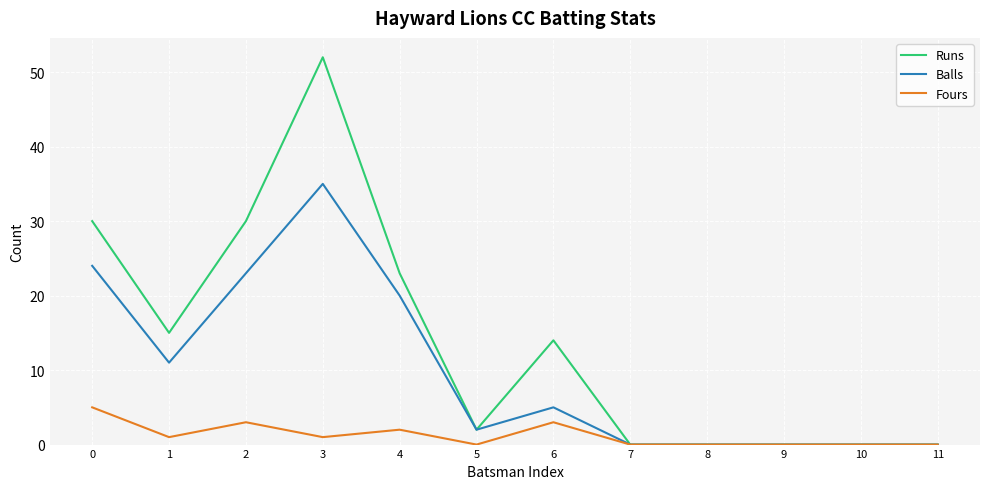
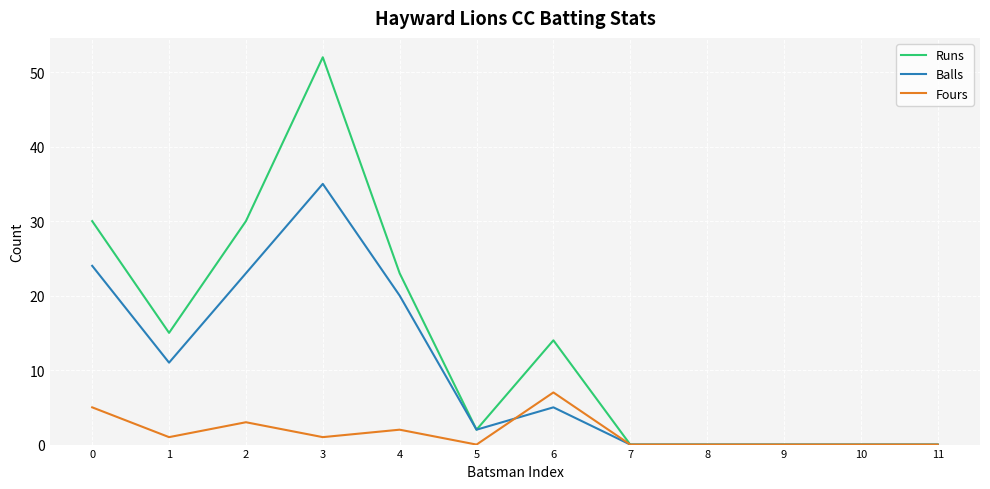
  {
    "Runs": {
      "0": 30,
      "1": 15,
      "2": 30,
      "3": 52,
      "4": 23,
      "6": 14
    },
    "Balls": {
      "0": 24,
      "1": 11,
      "2": 23,
      "3": 35,
      "4": 20,
      "6": 5
    },
    "Fours": {
      "0": 5,
      "1": 1,
      "2": 3,
      "3": 1,
      "4": 2,
      "5": 0,
-     "6": 3
+     "6": 7
    }
  }
